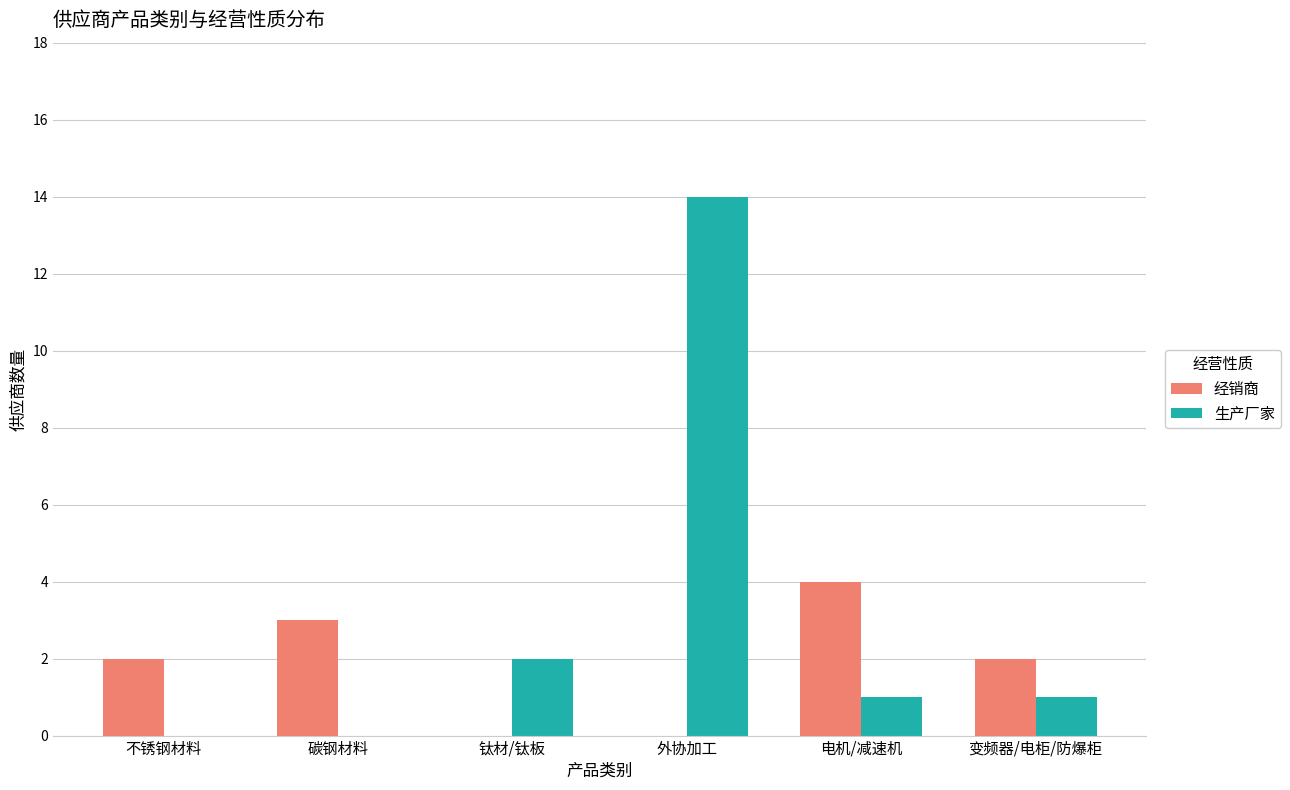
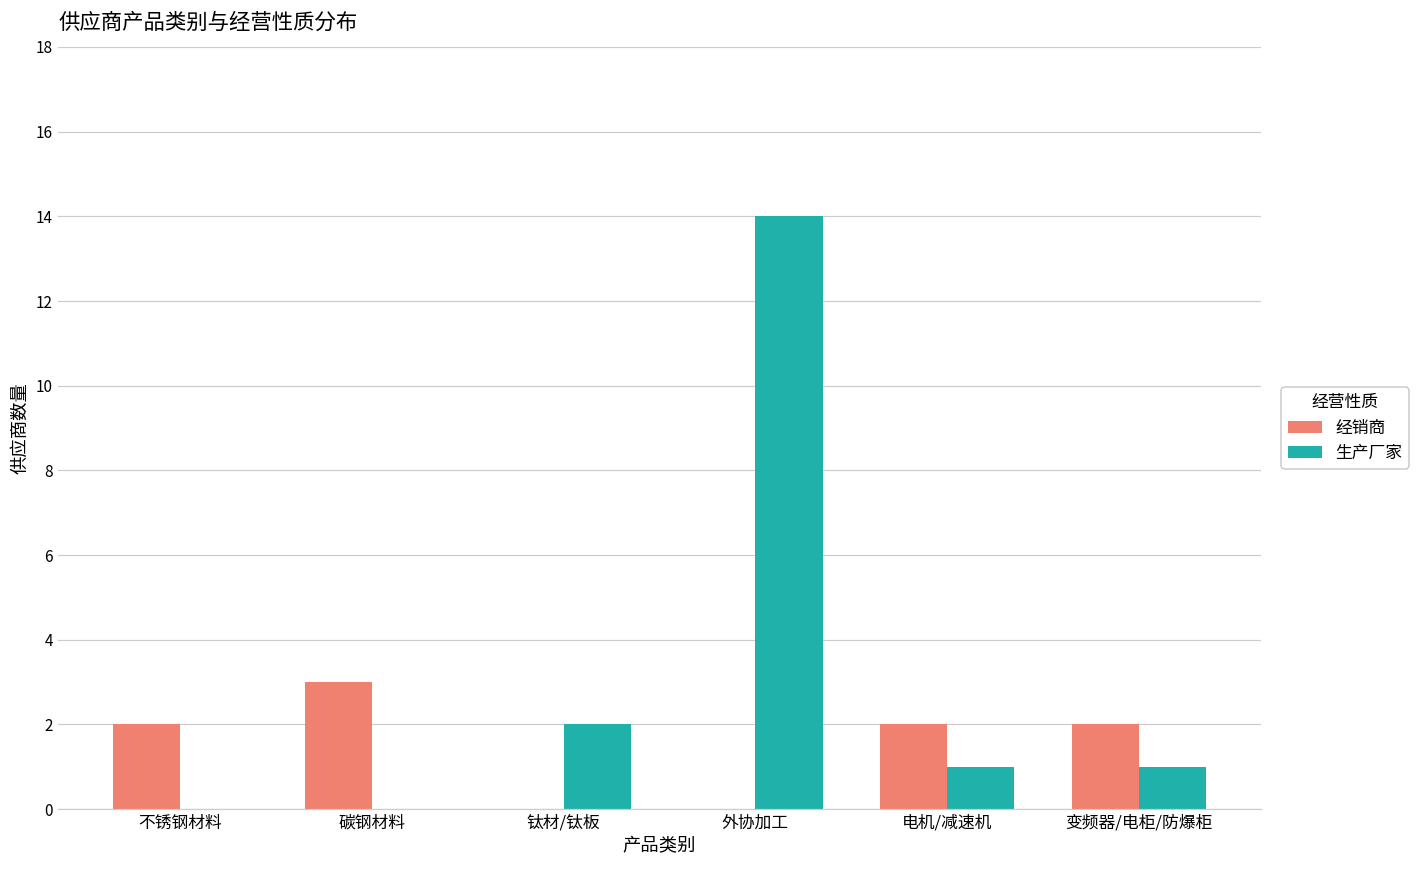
  {
    "经销商": {
      "不锈钢材料": 2,
      "碳钢材料": 3,
      "钛材/钛板": 0,
      "外协加工": 0,
-     "电机/减速机": 4,
+     "电机/减速机": 2,
      "变频器/电柜/防爆柜": 2
    },
    "生产厂家": {
      "不锈钢材料": 0,
      "碳钢材料": 0,
      "钛材/钛板": 2,
      "外协加工": 14,
      "电机/减速机": 1,
      "变频器/电柜/防爆柜": 1
    }
  }
